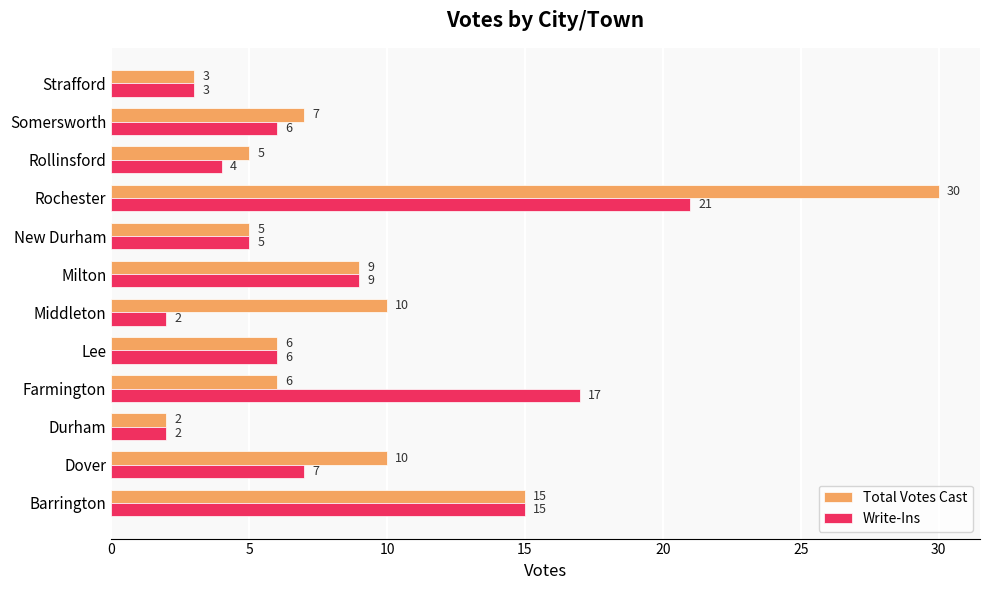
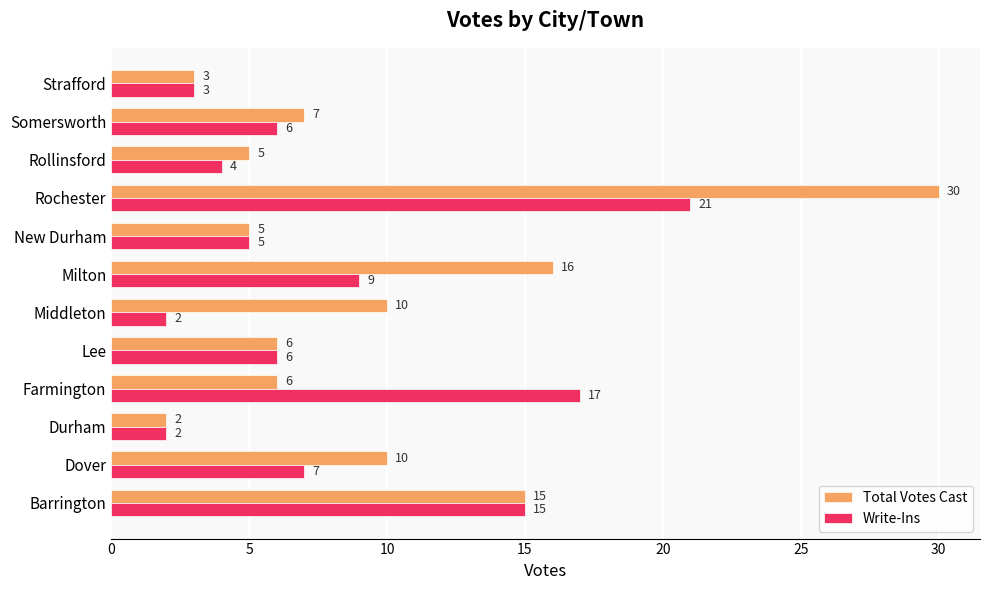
  {
    "Total Votes Cast": {
      "Strafford": 3,
      "Somersworth": 7,
      "Rollinsford": 5,
      "Rochester": 30,
      "New Durham": 5,
-     "Milton": 9,
+     "Milton": 16,
      "Middleton": 10,
      "Lee": 6,
      "Farmington": 6,
      "Durham": 2,
      "Dover": 10,
      "Barrington": 15
    },
    "Write-Ins": {
      "Strafford": 3,
      "Somersworth": 6,
      "Rollinsford": 4,
      "Rochester": 21,
      "New Durham": 5,
      "Milton": 9,
      "Middleton": 2,
      "Lee": 6,
      "Farmington": 17,
      "Durham": 2,
      "Dover": 7,
      "Barrington": 15
    }
  }
